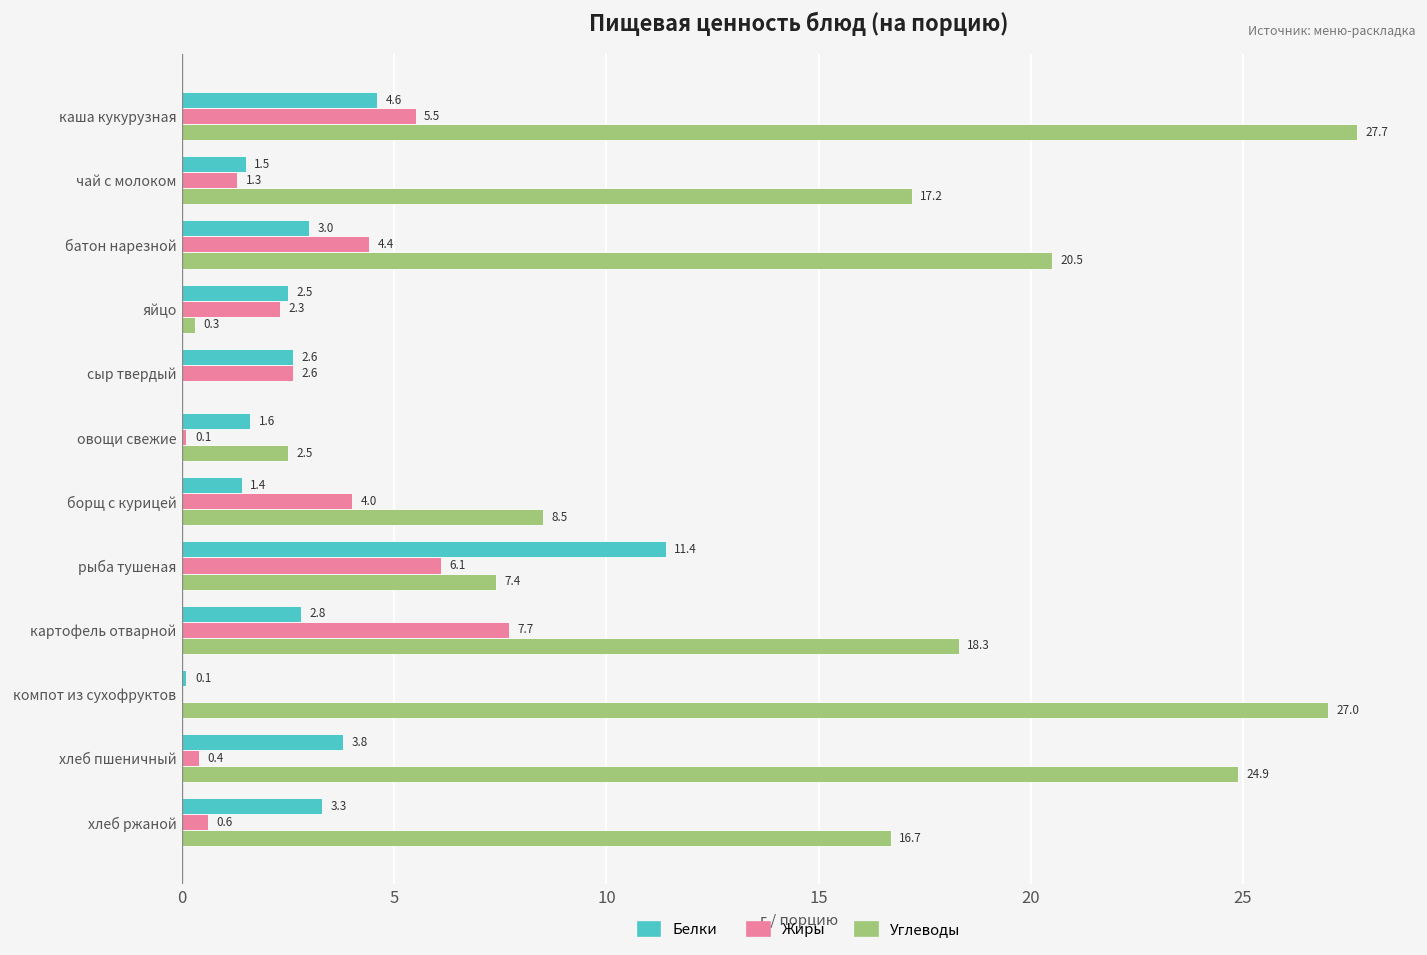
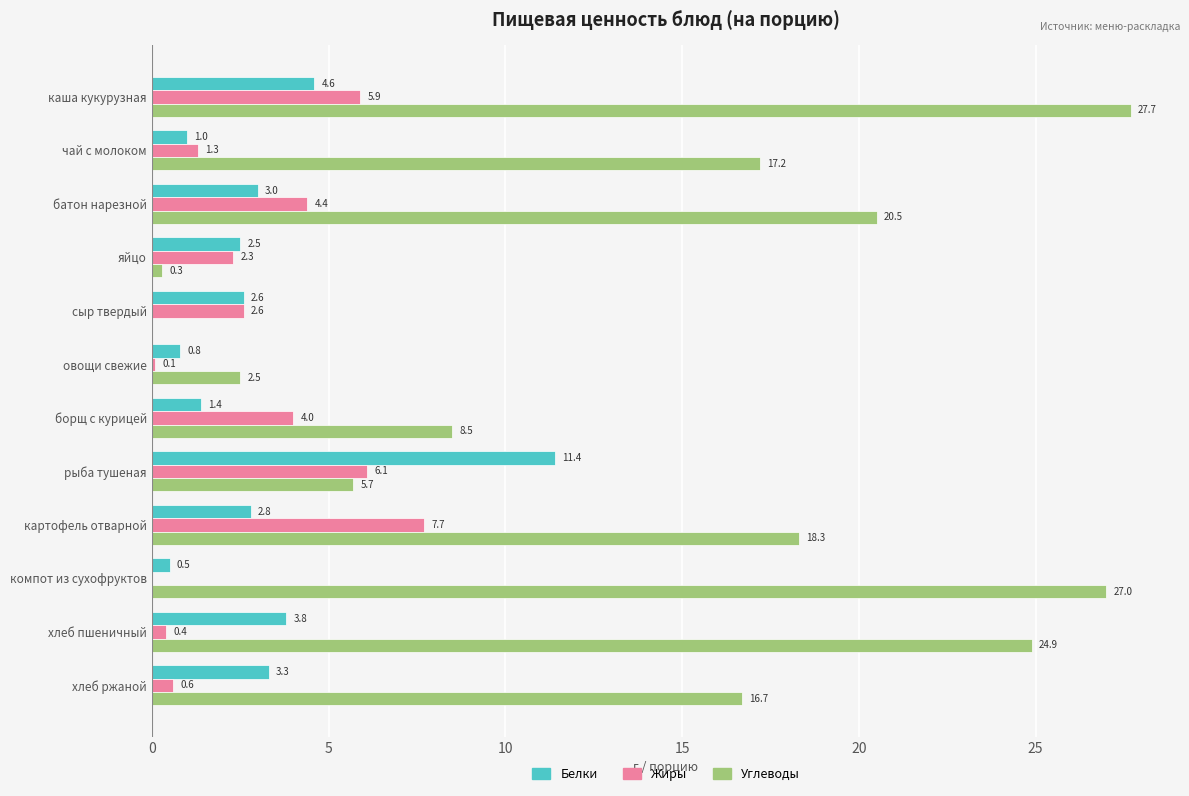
  {
    "Белки": {
      "каша кукурузная": 4.6,
-     "чай с молоком": 1.5,
+     "чай с молоком": 1.0,
      "батон нарезной": 3.0,
      "яйцо": 2.5,
      "сыр твердый": 2.6,
-     "овощи свежие": 1.6,
+     "овощи свежие": 0.8,
      "борщ с курицей": 1.4,
      "рыба тушеная": 11.4,
      "картофель отварной": 2.8,
-     "компот из сухофруктов": 0.1,
+     "компот из сухофруктов": 0.5,
      "хлеб пшеничный": 3.8,
      "хлеб ржаной": 3.3
    },
    "Жиры": {
-     "каша кукурузная": 5.5,
+     "каша кукурузная": 5.9,
      "чай с молоком": 1.3,
      "батон нарезной": 4.4,
      "яйцо": 2.3,
      "сыр твердый": 2.6,
      "овощи свежие": 0.1,
      "борщ с курицей": 4.0,
      "рыба тушеная": 6.1,
      "картофель отварной": 7.7,
      "хлеб пшеничный": 0.4,
      "хлеб ржаной": 0.6
    },
    "Углеводы": {
      "каша кукурузная": 27.7,
      "чай с молоком": 17.2,
      "батон нарезной": 20.5,
      "яйцо": 0.3,
      "овощи свежие": 2.5,
      "борщ с курицей": 8.5,
-     "рыба тушеная": 7.4,
+     "рыба тушеная": 5.7,
      "картофель отварной": 18.3,
      "компот из сухофруктов": 27.0,
      "хлеб пшеничный": 24.9,
      "хлеб ржаной": 16.7
    }
  }
